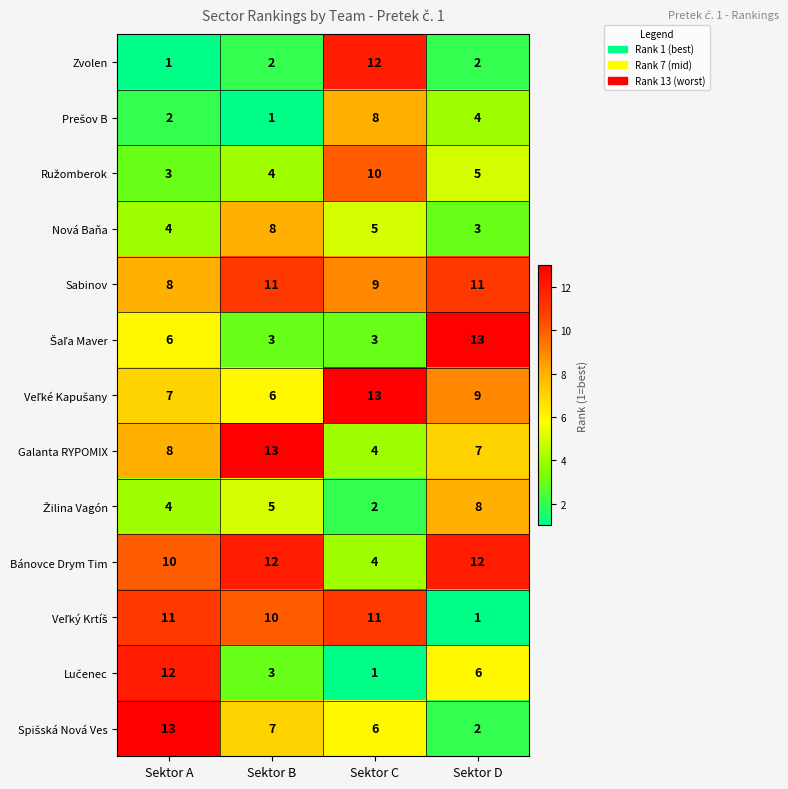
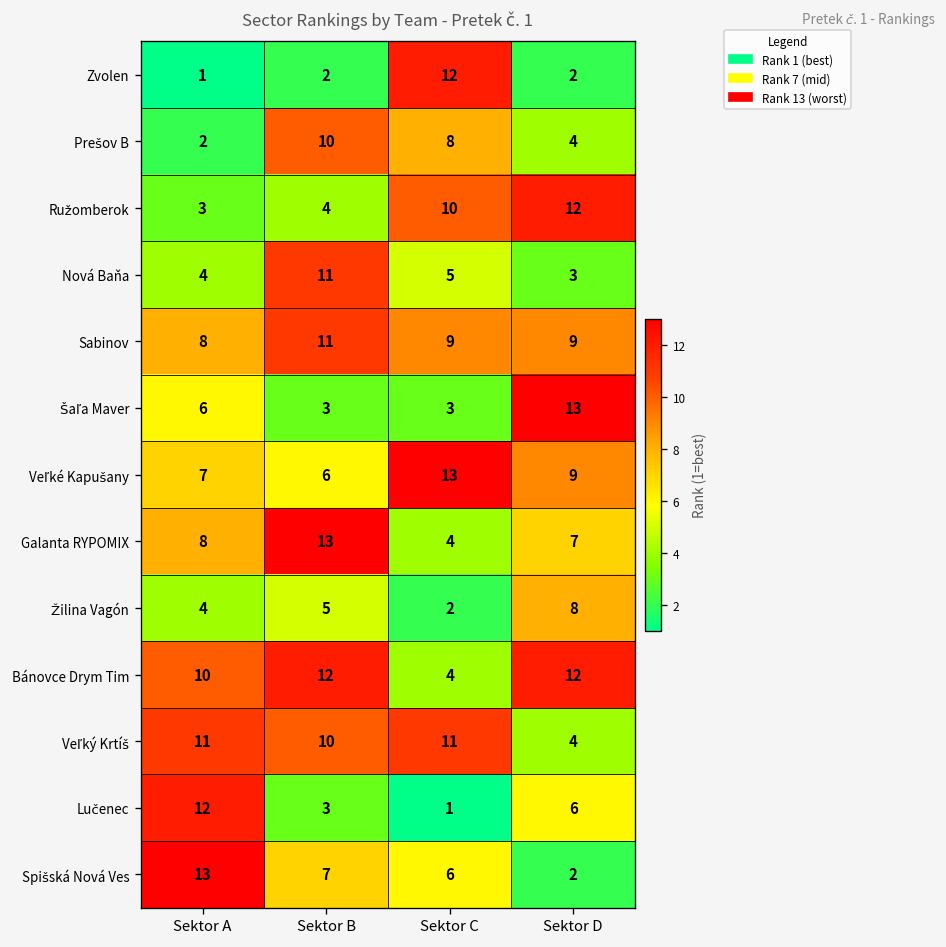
  {
    "Zvolen": {
      "Sektor A": 1,
      "Sektor B": 2,
      "Sektor C": 12,
      "Sektor D": 2
    },
    "Prešov B": {
      "Sektor A": 2,
-     "Sektor B": 1,
+     "Sektor B": 10,
      "Sektor C": 8,
      "Sektor D": 4
    },
    "Ružomberok": {
      "Sektor A": 3,
      "Sektor B": 4,
      "Sektor C": 10,
-     "Sektor D": 5
+     "Sektor D": 12
    },
    "Nová Baňa": {
      "Sektor A": 4,
-     "Sektor B": 8,
+     "Sektor B": 11,
      "Sektor C": 5,
      "Sektor D": 3
    },
    "Sabinov": {
      "Sektor A": 8,
      "Sektor B": 11,
      "Sektor C": 9,
-     "Sektor D": 11
+     "Sektor D": 9
    },
    "Šaľa Maver": {
      "Sektor A": 6,
      "Sektor B": 3,
      "Sektor C": 3,
      "Sektor D": 13
    },
    "Veľké Kapušany": {
      "Sektor A": 7,
      "Sektor B": 6,
      "Sektor C": 13,
      "Sektor D": 9
    },
    "Galanta RYPOMIX": {
      "Sektor A": 8,
      "Sektor B": 13,
      "Sektor C": 4,
      "Sektor D": 7
    },
    "Žilina Vagón": {
      "Sektor A": 4,
      "Sektor B": 5,
      "Sektor C": 2,
      "Sektor D": 8
    },
    "Bánovce Drym Tim": {
      "Sektor A": 10,
      "Sektor B": 12,
      "Sektor C": 4,
      "Sektor D": 12
    },
    "Veľký Krtíš": {
      "Sektor A": 11,
      "Sektor B": 10,
      "Sektor C": 11,
-     "Sektor D": 1
+     "Sektor D": 4
    },
    "Lučenec": {
      "Sektor A": 12,
      "Sektor B": 3,
      "Sektor C": 1,
      "Sektor D": 6
    },
    "Spišská Nová Ves": {
      "Sektor A": 13,
      "Sektor B": 7,
      "Sektor C": 6,
      "Sektor D": 2
    }
  }
